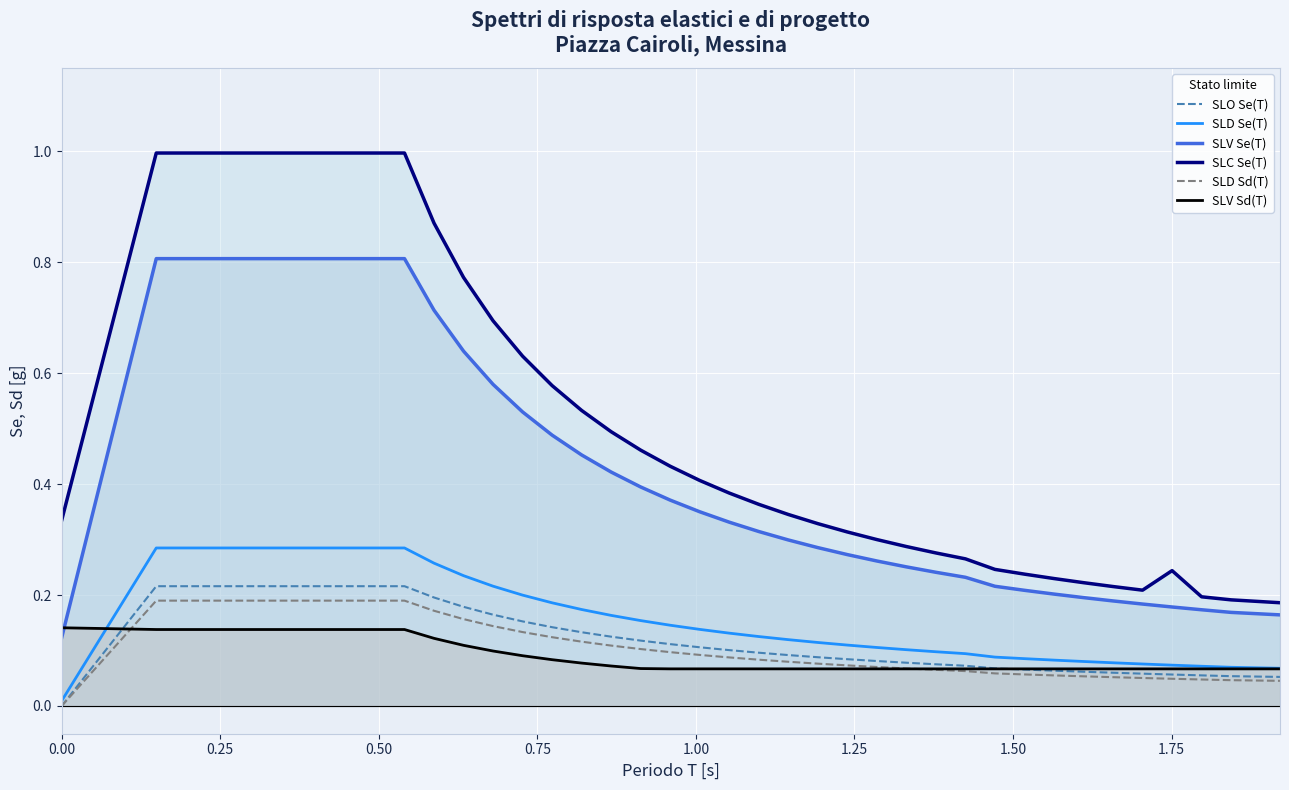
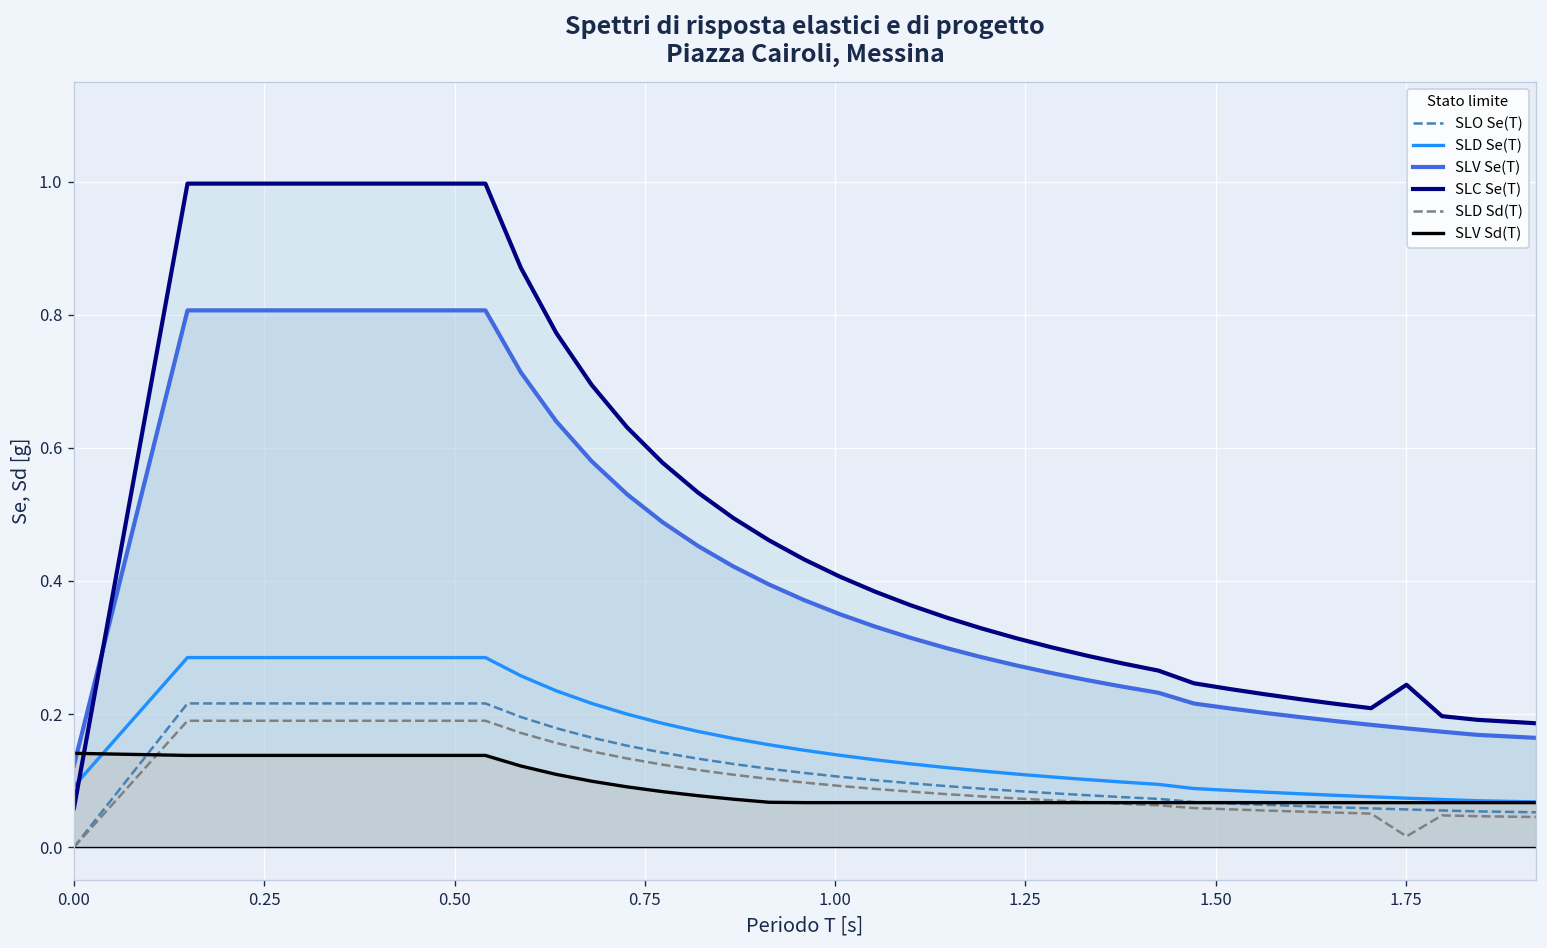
  {
    "SLD Se(T)": {
-     "0.00": 0.01,
+     "0.00": 0.09,
      "1.75": 0.07
    },
    "SLC Se(T)": {
-     "0.00": 0.33,
+     "0.00": 0.06,
      "1.75": 0.24
    },
    "SLD Sd(T)": {
-     "1.75": 0.05
+     "1.75": 0.02
    },
    "SLV Sd(T)": {
      "0.00": 0.14,
      "1.75": 0.07
    }
  }
